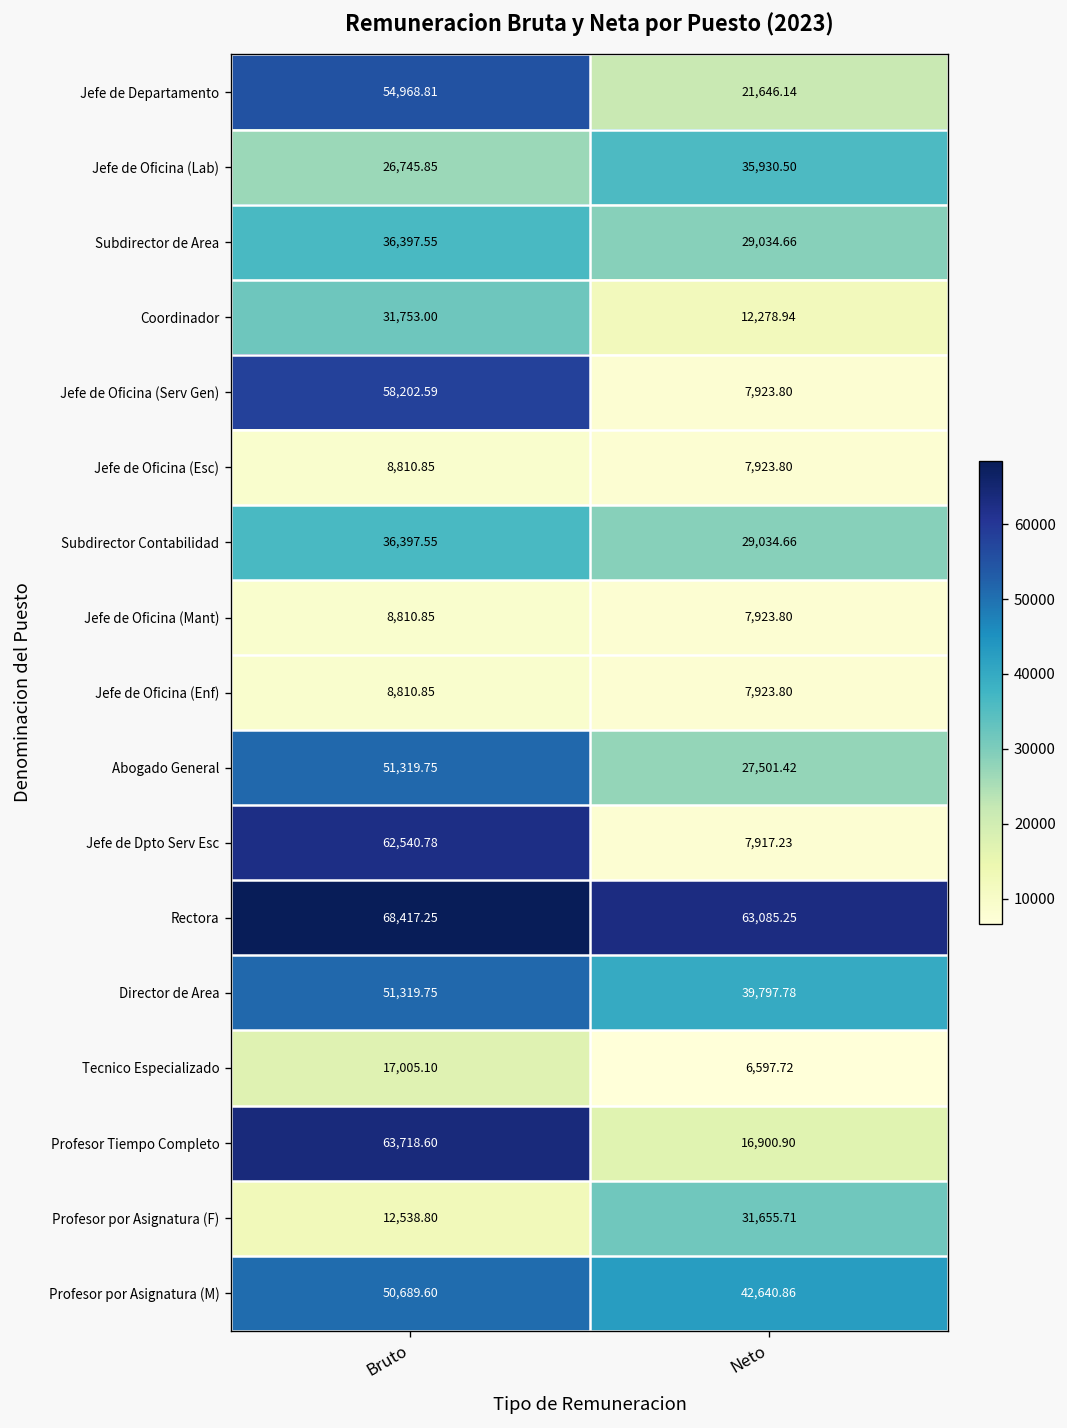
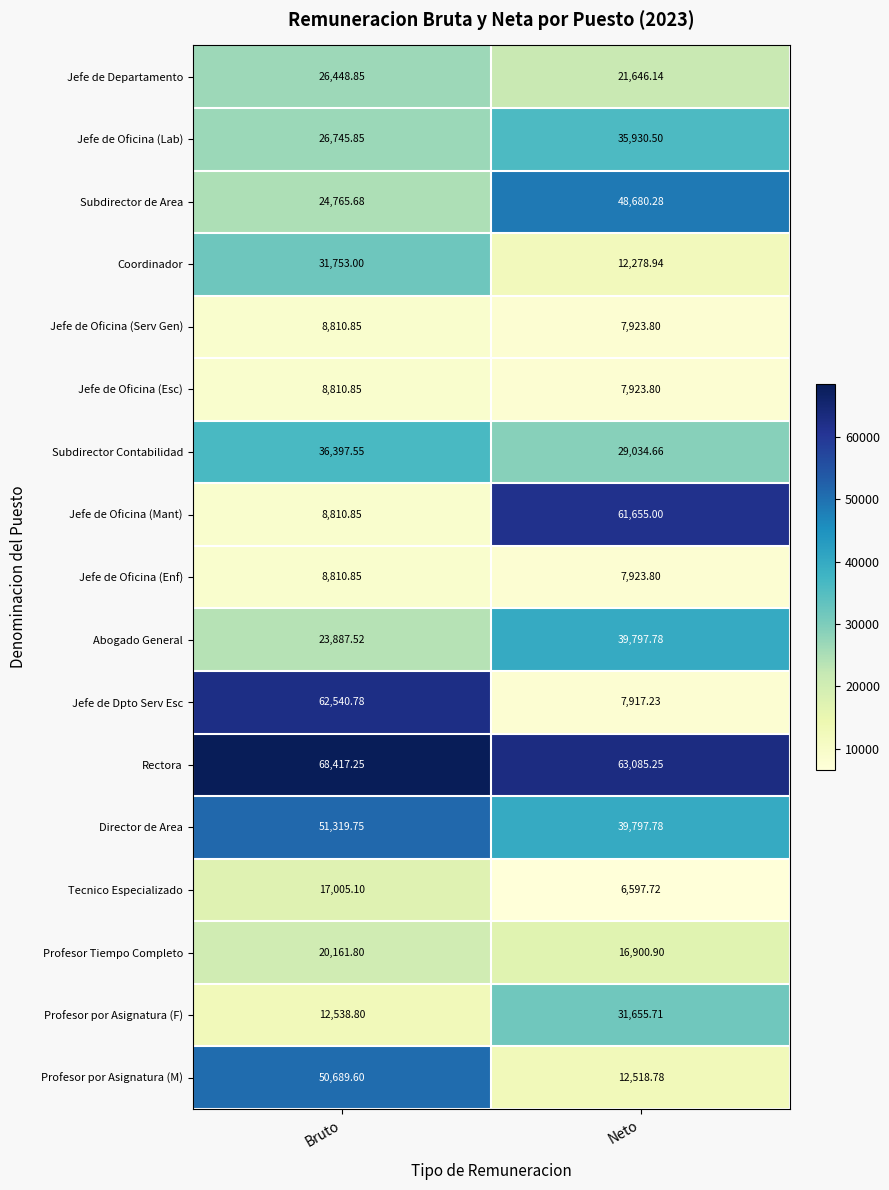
  {
    "Jefe de Departamento": {
-     "Bruto": "54,968.81",
+     "Bruto": "26,448.85",
      "Neto": "21,646.14"
    },
    "Jefe de Oficina (Lab)": {
      "Bruto": "26,745.85",
      "Neto": "35,930.50"
    },
    "Subdirector de Area": {
-     "Bruto": "36,397.55",
-     "Neto": "29,034.66"
+     "Bruto": "24,765.68",
+     "Neto": "48,680.28"
    },
    "Coordinador": {
      "Bruto": "31,753.00",
      "Neto": "12,278.94"
    },
    "Jefe de Oficina (Serv Gen)": {
-     "Bruto": "58,202.59",
+     "Bruto": "8,810.85",
      "Neto": "7,923.80"
    },
    "Jefe de Oficina (Esc)": {
      "Bruto": "8,810.85",
      "Neto": "7,923.80"
    },
    "Subdirector Contabilidad": {
      "Bruto": "36,397.55",
      "Neto": "29,034.66"
    },
    "Jefe de Oficina (Mant)": {
      "Bruto": "8,810.85",
-     "Neto": "7,923.80"
+     "Neto": "61,655.00"
    },
    "Jefe de Oficina (Enf)": {
      "Bruto": "8,810.85",
      "Neto": "7,923.80"
    },
    "Abogado General": {
-     "Bruto": "51,319.75",
-     "Neto": "27,501.42"
+     "Bruto": "23,887.52",
+     "Neto": "39,797.78"
    },
    "Jefe de Dpto Serv Esc": {
      "Bruto": "62,540.78",
      "Neto": "7,917.23"
    },
    "Rectora": {
      "Bruto": "68,417.25",
      "Neto": "63,085.25"
    },
    "Director de Area": {
      "Bruto": "51,319.75",
      "Neto": "39,797.78"
    },
    "Tecnico Especializado": {
      "Bruto": "17,005.10",
      "Neto": "6,597.72"
    },
    "Profesor Tiempo Completo": {
-     "Bruto": "63,718.60",
+     "Bruto": "20,161.80",
      "Neto": "16,900.90"
    },
    "Profesor por Asignatura (F)": {
      "Bruto": "12,538.80",
      "Neto": "31,655.71"
    },
    "Profesor por Asignatura (M)": {
      "Bruto": "50,689.60",
-     "Neto": "42,640.86"
+     "Neto": "12,518.78"
    }
  }
